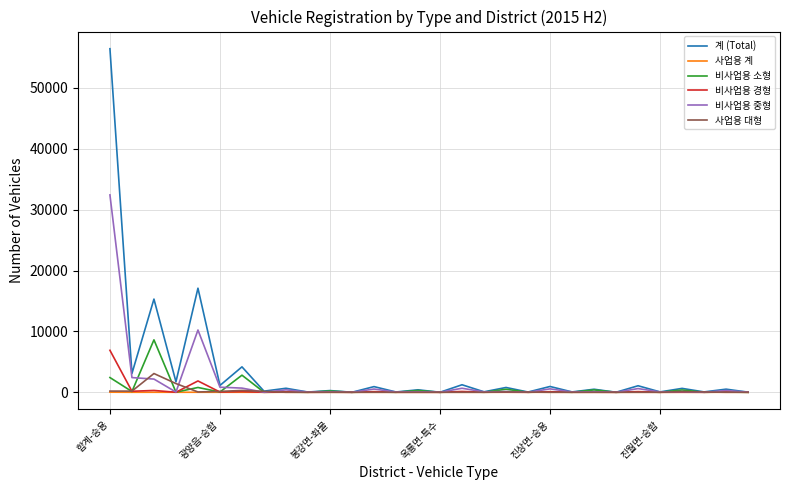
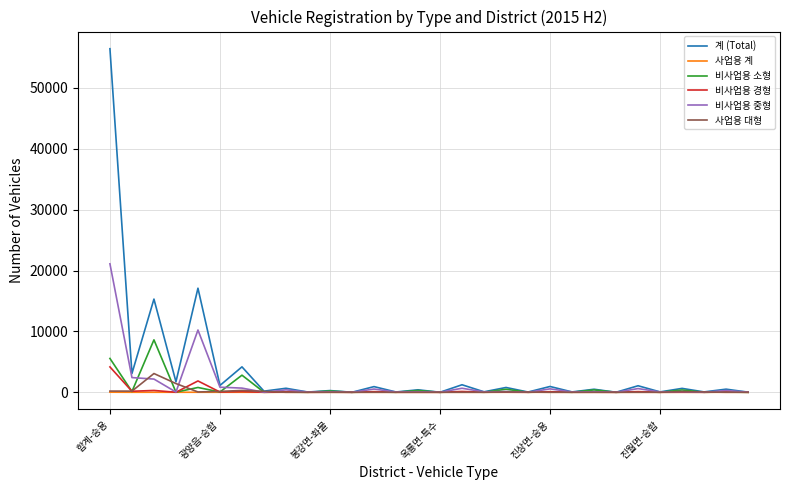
  {
    "계 (Total)": {
      "합계-승용": 56000
    },
    "비사업용 소형": {
-     "합계-승용": 2000
+     "합계-승용": 6000
    },
    "비사업용 경형": {
-     "합계-승용": 7000
+     "합계-승용": 4000
    },
    "비사업용 중형": {
-     "합계-승용": 32000
+     "합계-승용": 21000
    }
  }
